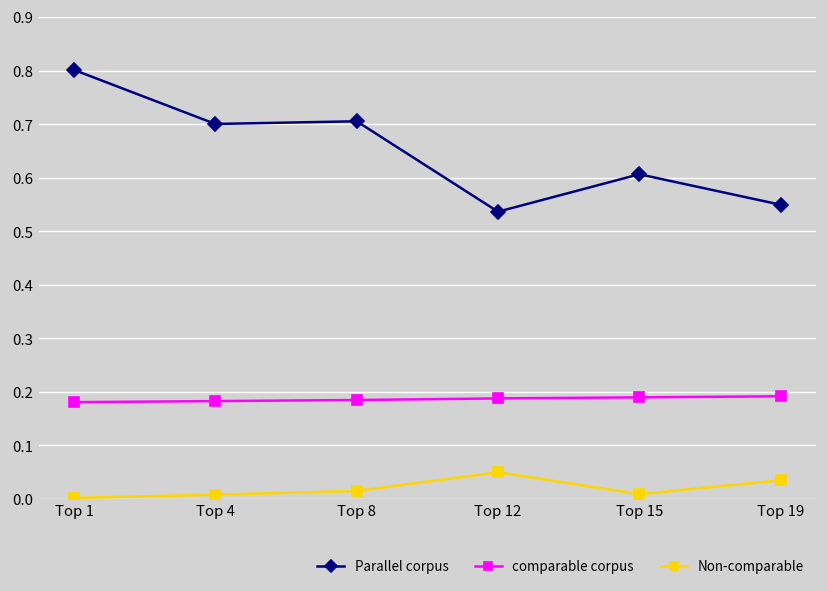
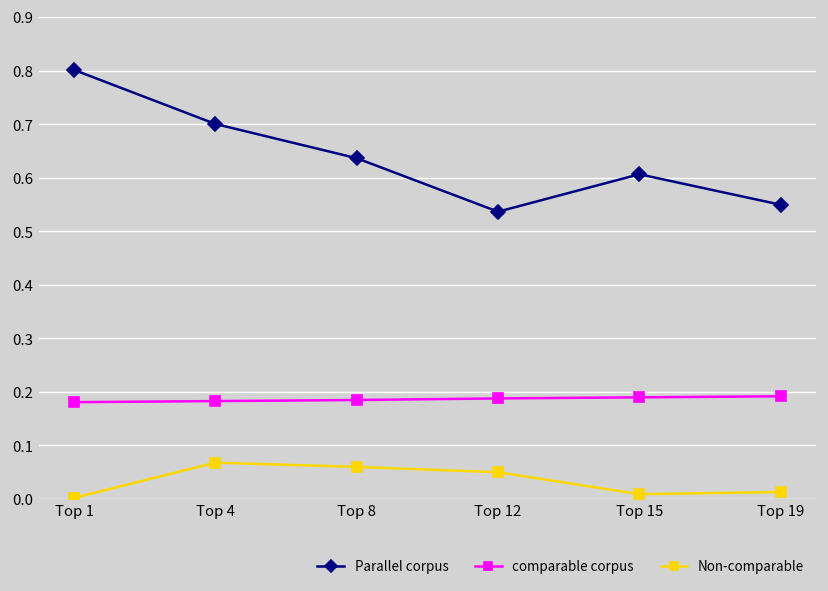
  {
    "Parallel corpus": {
      "Top 1": 0.80,
      "Top 4": 0.70,
-     "Top 8": 0.71,
+     "Top 8": 0.64,
      "Top 12": 0.54,
      "Top 15": 0.61,
      "Top 19": 0.55
    },
    "comparable corpus": {
      "Top 1": 0.18,
      "Top 4": 0.18,
      "Top 8": 0.19,
      "Top 12": 0.19,
      "Top 15": 0.19,
      "Top 19": 0.19
    },
    "Non-comparable": {
      "Top 1": 0.00,
-     "Top 4": 0.01,
-     "Top 8": 0.02,
+     "Top 4": 0.07,
+     "Top 8": 0.06,
      "Top 12": 0.05,
      "Top 15": 0.01,
-     "Top 19": 0.04
+     "Top 19": 0.01
    }
  }
